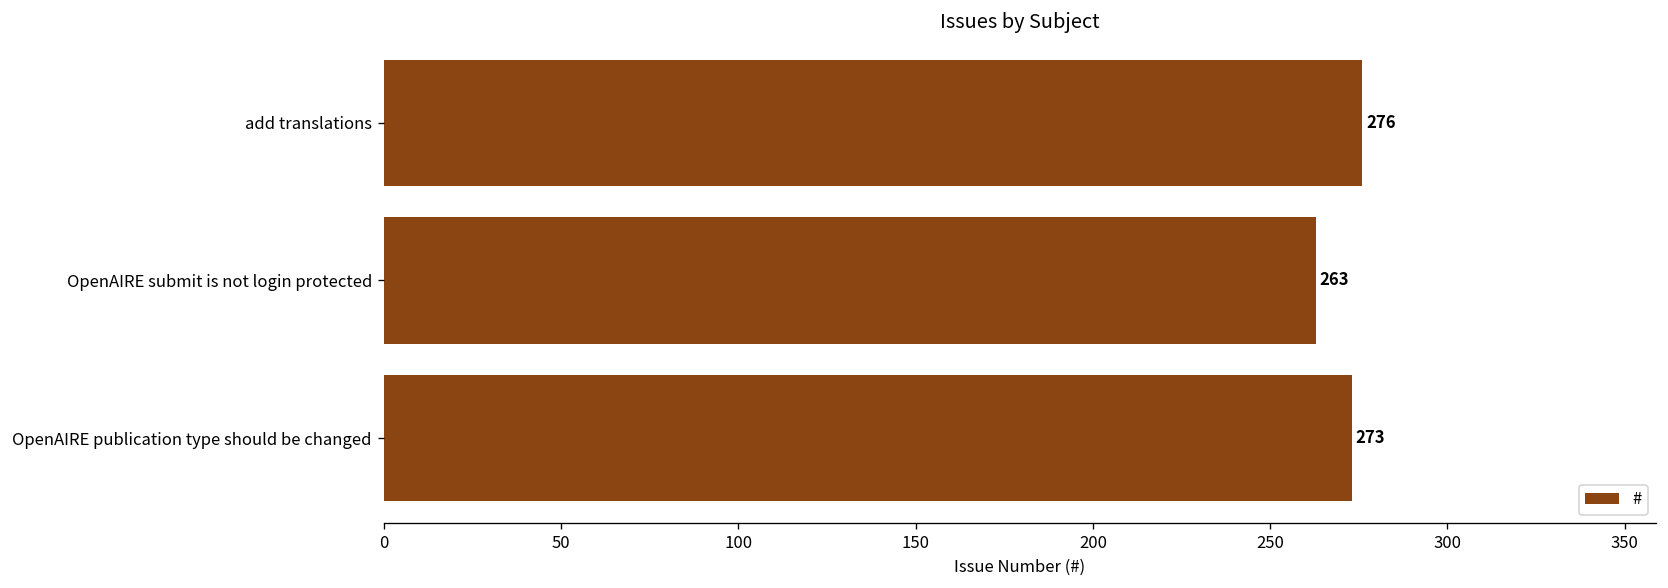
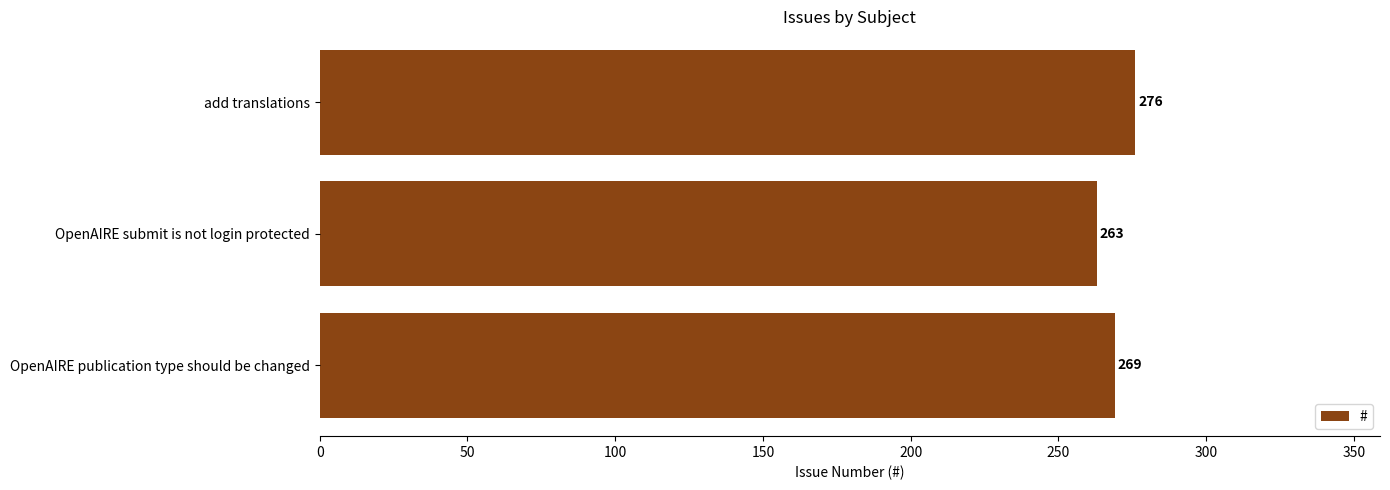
  {
    "add translations": 276,
    "OpenAIRE submit is not login protected": 263,
-   "OpenAIRE publication type should be changed": 273
+   "OpenAIRE publication type should be changed": 269
  }
